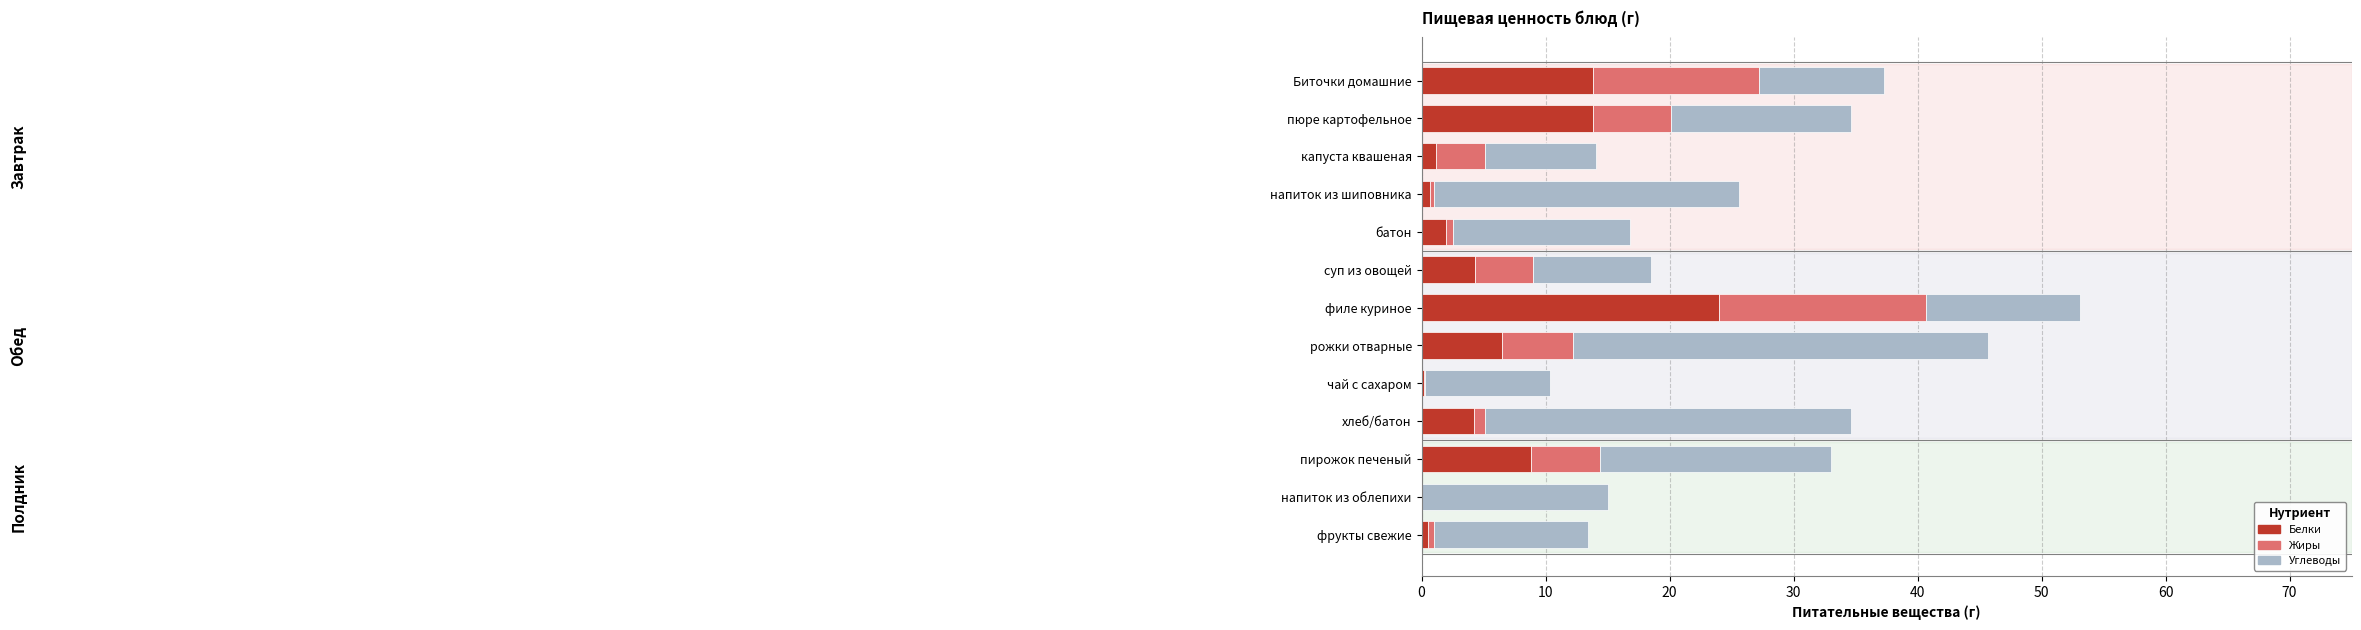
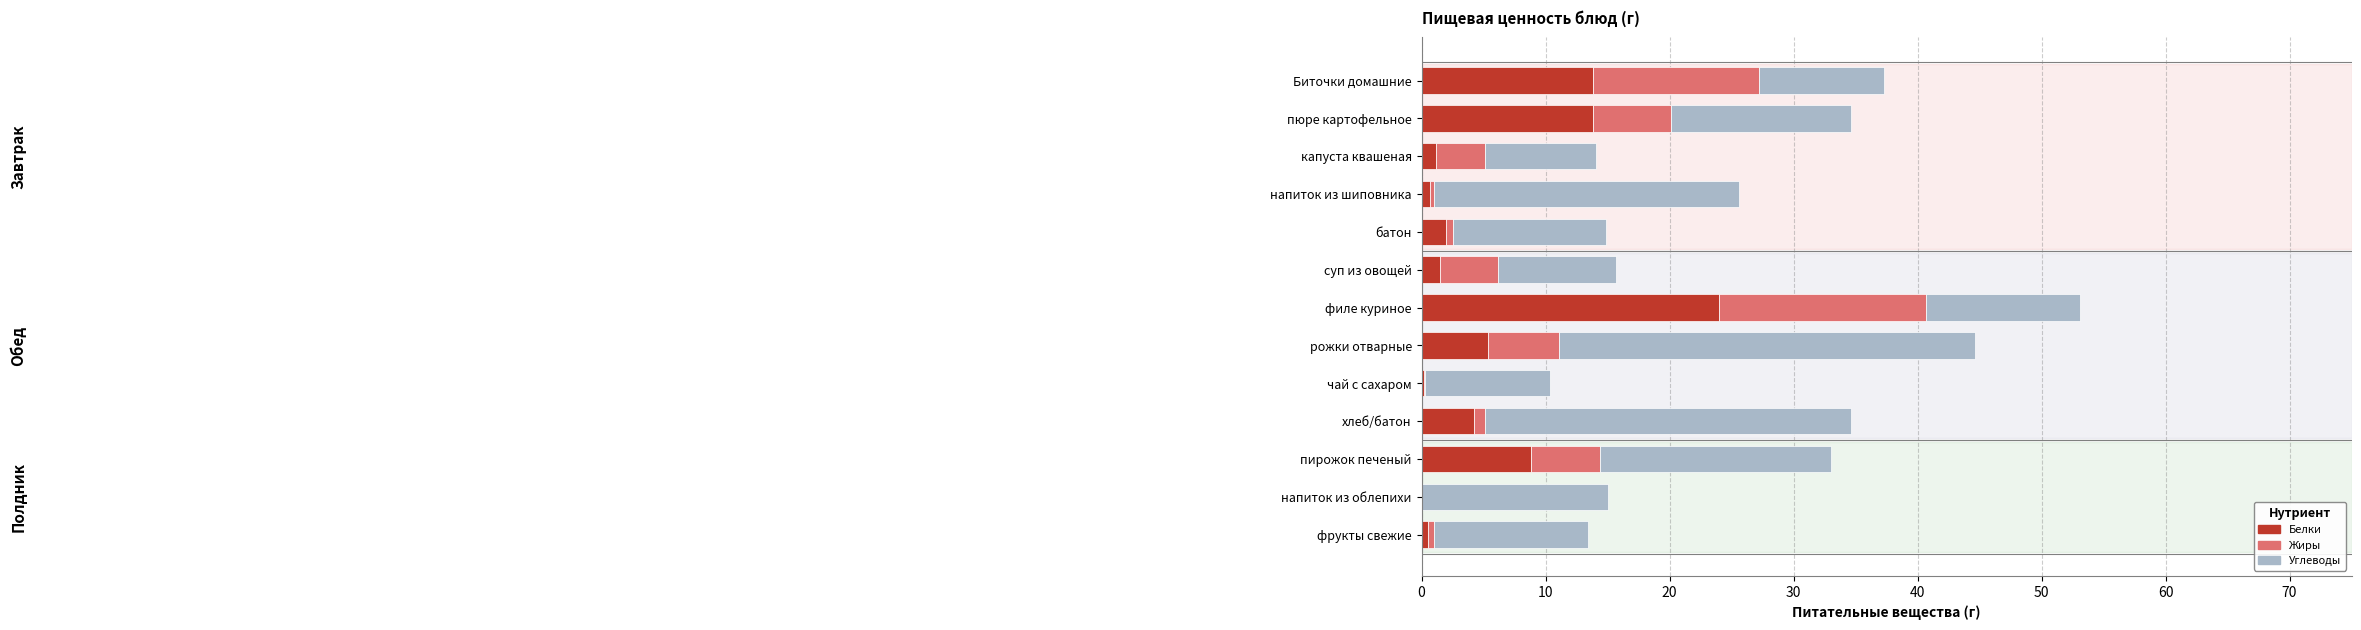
  {
    "Белки": {
      "Биточки домашние": 13.8,
      "пюре картофельное": 13.8,
      "капуста квашеная": 1.2,
      "напиток из шиповника": 0.7,
      "батон": 2.0,
-     "суп из овощей": 4.3,
+     "суп из овощей": 1.5,
      "филе куриное": 24.0,
-     "рожки отварные": 6.5,
+     "рожки отварные": 5.4,
      "хлеб/батон": 4.2,
      "пирожок печеный": 8.8,
      "напиток из облепихи": 0.0,
      "фрукты свежие": 0.5
    },
    "Жиры": {
      "Биточки домашние": 13.4,
      "пюре картофельное": 6.3,
      "капуста квашеная": 3.9,
      "напиток из шиповника": 0.3,
      "батон": 0.5,
      "суп из овощей": 4.7,
      "филе куриное": 16.7,
      "рожки отварные": 5.7,
      "хлеб/батон": 0.9,
      "пирожок печеный": 5.6,
      "напиток из облепихи": 0.0,
      "фрукты свежие": 0.5
    },
    "Углеводы": {
      "Биточки домашние": 10.1,
      "пюре картофельное": 14.5,
      "капуста квашеная": 9.0,
      "напиток из шиповника": 24.6,
-     "батон": 14.3,
+     "батон": 12.4,
      "суп из овощей": 9.5,
      "филе куриное": 12.4,
      "рожки отварные": 33.5,
      "чай с сахаром": 10.1,
      "хлеб/батон": 29.5,
      "пирожок печеный": 18.6,
      "напиток из облепихи": 15.0,
      "фрукты свежие": 12.4
    }
  }
